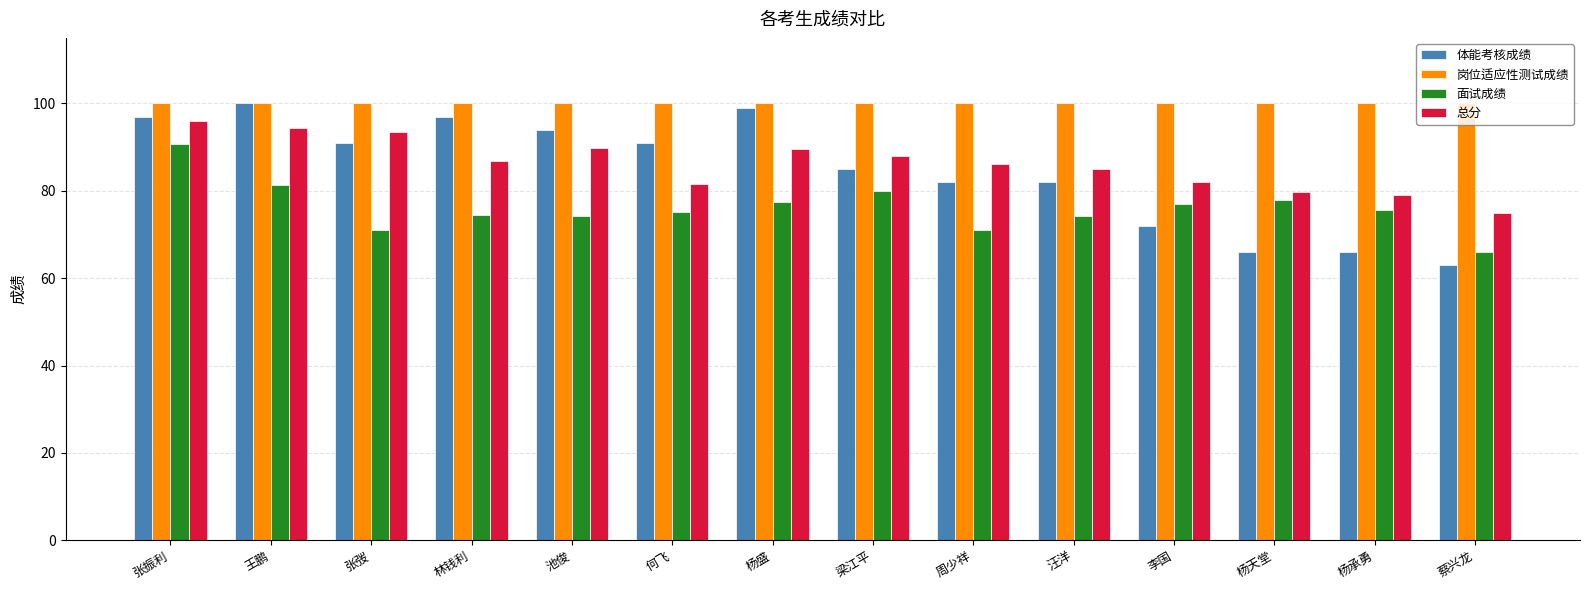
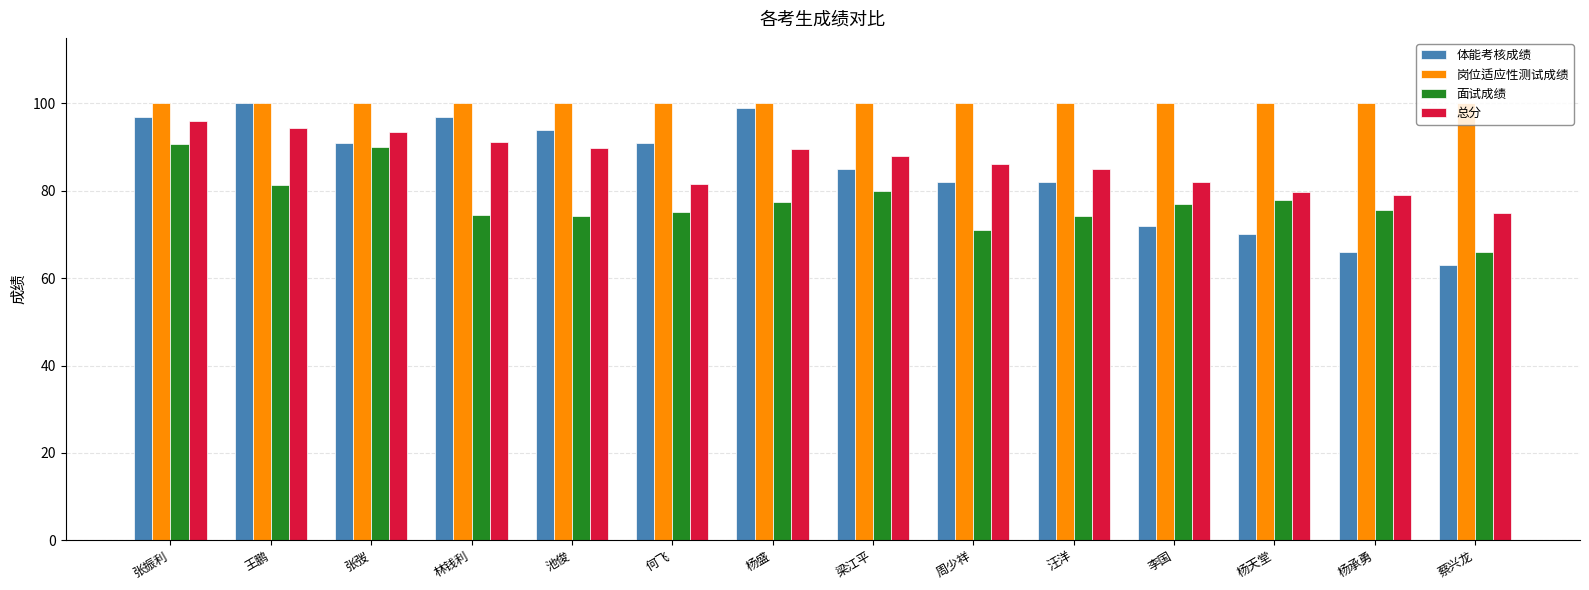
  {
    "体能考核成绩": {
      "张振利": 97,
      "王鹏": 100,
      "张弢": 91,
      "林钱利": 97,
      "池俊": 94,
      "何飞": 91,
      "杨盛": 99,
      "梁江平": 85,
      "周少祥": 82,
      "汪洋": 82,
      "李国": 72,
-     "杨天堂": 66,
+     "杨天堂": 70,
      "杨承勇": 66,
      "蔡兴龙": 63
    },
    "岗位适应性测试成绩": {
      "张振利": 100,
      "王鹏": 100,
      "张弢": 100,
      "林钱利": 100,
      "池俊": 100,
      "何飞": 100,
      "杨盛": 100,
      "梁江平": 100,
      "周少祥": 100,
      "汪洋": 100,
      "李国": 100,
      "杨天堂": 100,
      "杨承勇": 100
    },
    "面试成绩": {
      "张振利": 91,
      "王鹏": 81,
-     "张弢": 71,
+     "张弢": 90,
      "林钱利": 75,
      "池俊": 74,
      "何飞": 75,
      "杨盛": 77,
      "梁江平": 80,
      "周少祥": 71,
      "汪洋": 74,
      "李国": 77,
      "杨天堂": 78,
      "杨承勇": 76,
      "蔡兴龙": 66
    },
    "总分": {
      "张振利": 96,
      "王鹏": 94,
      "张弢": 93,
-     "林钱利": 87,
+     "林钱利": 91,
      "池俊": 90,
      "何飞": 82,
      "杨盛": 90,
      "梁江平": 88,
      "周少祥": 86,
      "汪洋": 85,
      "李国": 82,
      "杨天堂": 80,
      "杨承勇": 79,
      "蔡兴龙": 75
    }
  }
